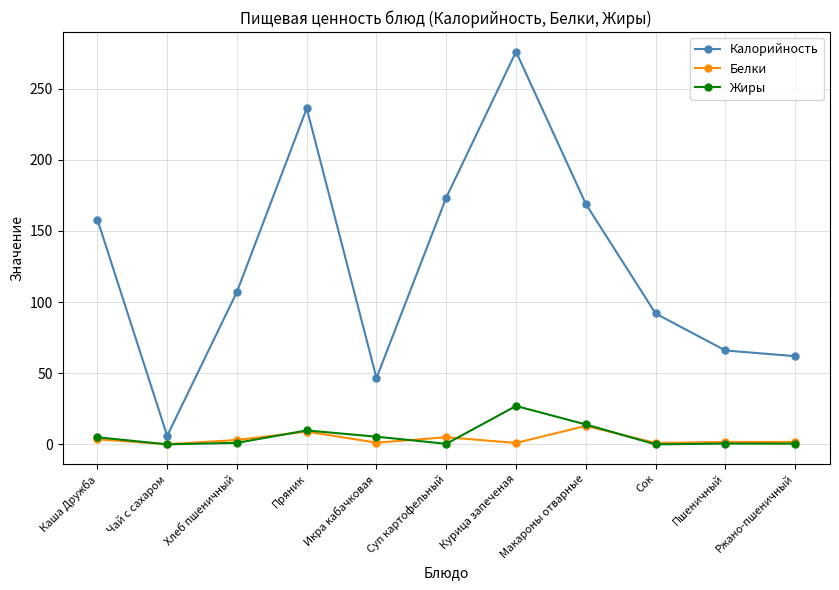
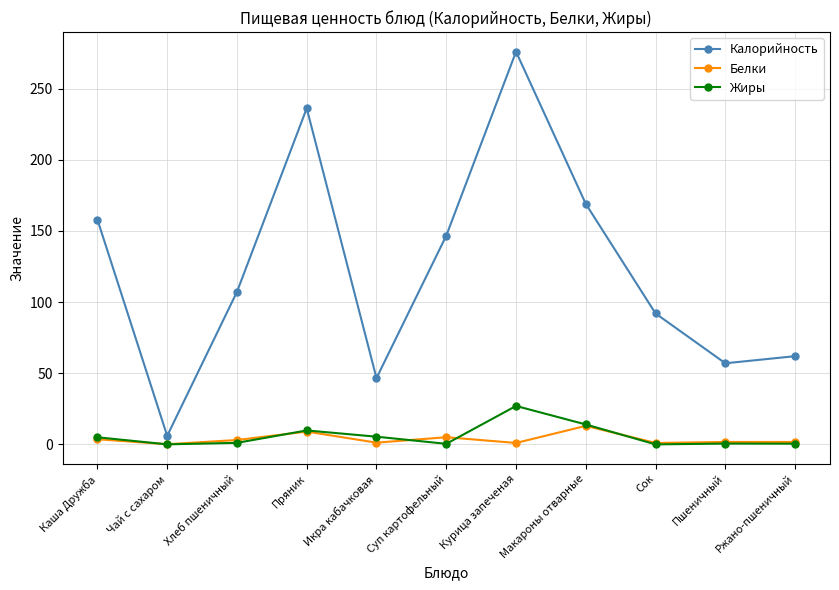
  {
    "Калорийность": {
      "Каша Дружба": 158,
      "Чай с сахаром": 6,
      "Хлеб пшеничный": 107,
      "Пряник": 236,
      "Икра кабачковая": 47,
-     "Суп картофельный": 173,
+     "Суп картофельный": 147,
      "Курица запеченая": 276,
      "Макароны отварные": 169,
      "Сок": 92,
-     "Пшеничный": 66,
+     "Пшеничный": 57,
      "Ржано-пшеничный": 62
    },
    "Белки": {
      "Хлеб пшеничный": 3,
      "Икра кабачковая": 1,
      "Суп картофельный": 5,
      "Курица запеченая": 1
    },
    "Жиры": {
      "Хлеб пшеничный": 1,
      "Икра кабачковая": 5,
      "Суп картофельный": 0,
      "Курица запеченая": 27
    }
  }
